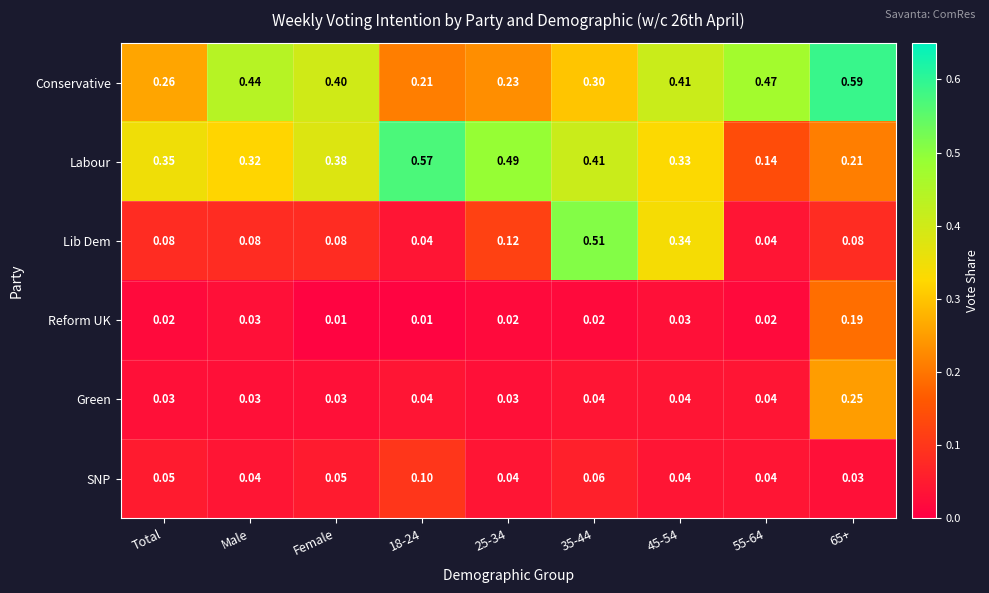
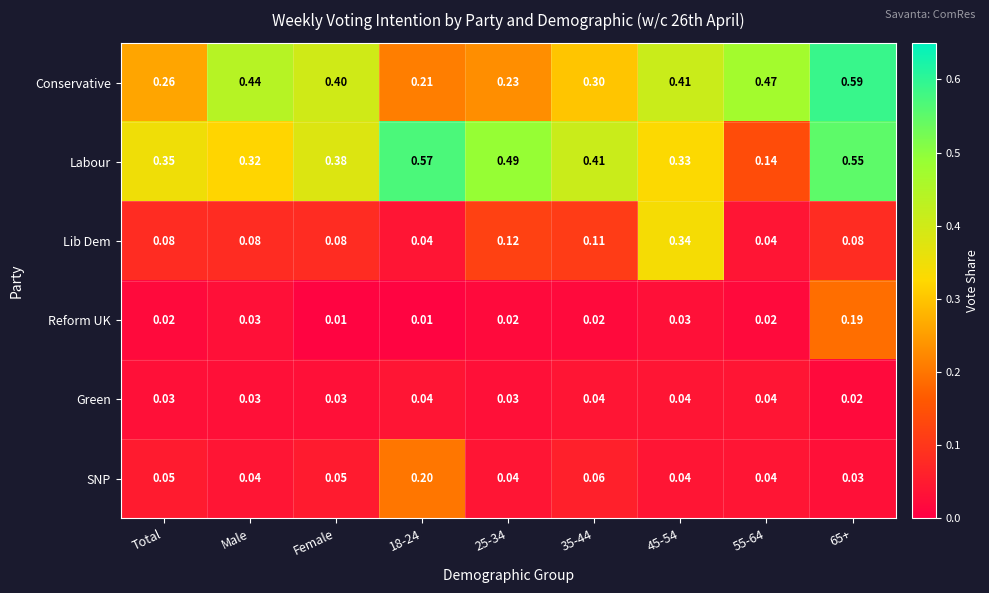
  {
    "Conservative": {
      "Total": 0.26,
      "Male": 0.44,
      "Female": 0.40,
      "18-24": 0.21,
      "25-34": 0.23,
      "35-44": 0.30,
      "45-54": 0.41,
      "55-64": 0.47,
      "65+": 0.59
    },
    "Labour": {
      "Total": 0.35,
      "Male": 0.32,
      "Female": 0.38,
      "18-24": 0.57,
      "25-34": 0.49,
      "35-44": 0.41,
      "45-54": 0.33,
      "55-64": 0.14,
-     "65+": 0.21
+     "65+": 0.55
    },
    "Lib Dem": {
      "Total": 0.08,
      "Male": 0.08,
      "Female": 0.08,
      "18-24": 0.04,
      "25-34": 0.12,
-     "35-44": 0.51,
+     "35-44": 0.11,
      "45-54": 0.34,
      "55-64": 0.04,
      "65+": 0.08
    },
    "Reform UK": {
      "Total": 0.02,
      "Male": 0.03,
      "Female": 0.01,
      "18-24": 0.01,
      "25-34": 0.02,
      "35-44": 0.02,
      "45-54": 0.03,
      "55-64": 0.02,
      "65+": 0.19
    },
    "Green": {
      "Total": 0.03,
      "Male": 0.03,
      "Female": 0.03,
      "18-24": 0.04,
      "25-34": 0.03,
      "35-44": 0.04,
      "45-54": 0.04,
      "55-64": 0.04,
-     "65+": 0.25
+     "65+": 0.02
    },
    "SNP": {
      "Total": 0.05,
      "Male": 0.04,
      "Female": 0.05,
-     "18-24": 0.10,
+     "18-24": 0.20,
      "25-34": 0.04,
      "35-44": 0.06,
      "45-54": 0.04,
      "55-64": 0.04,
      "65+": 0.03
    }
  }
